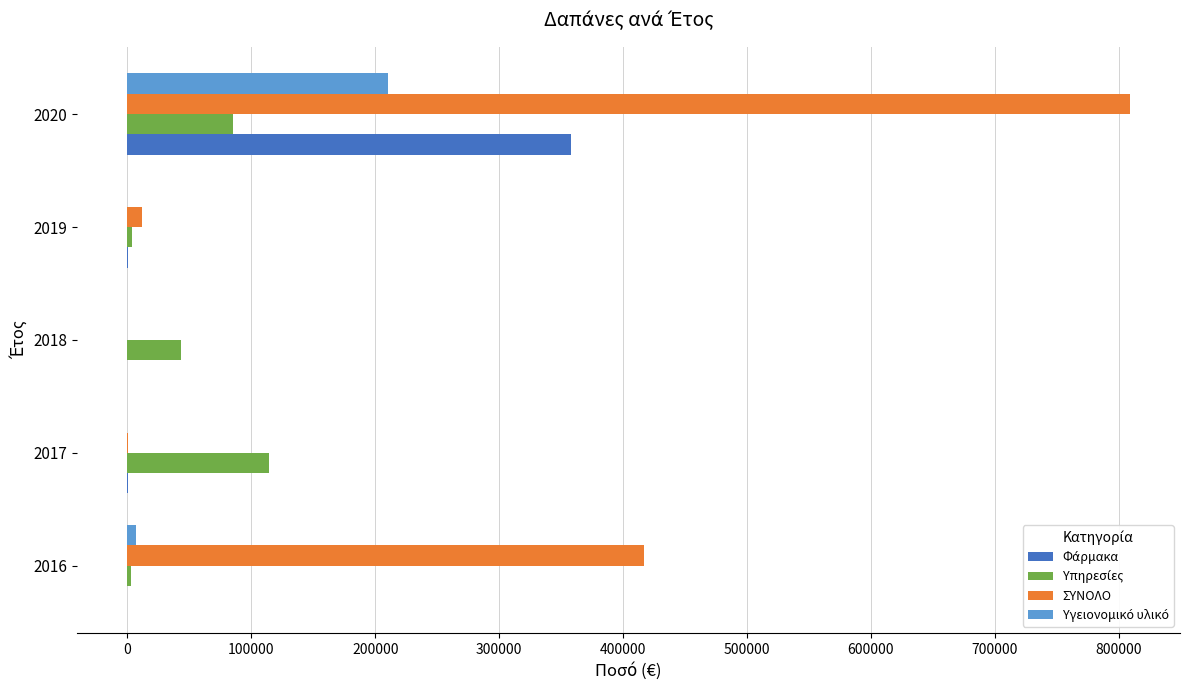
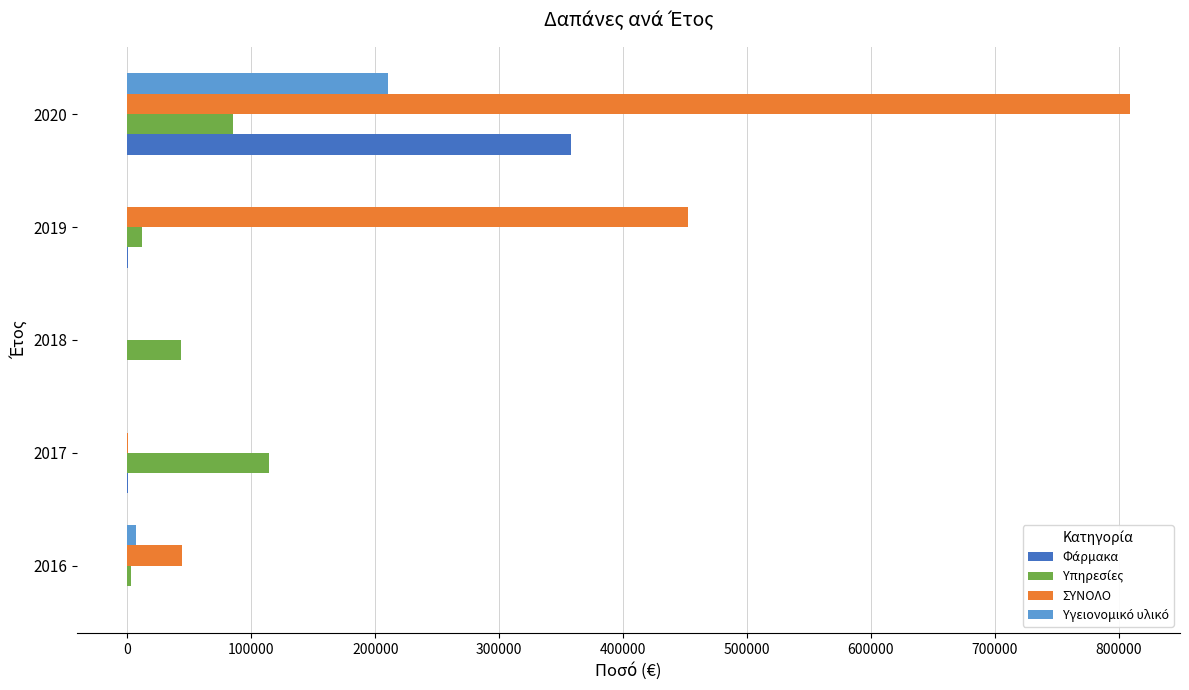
  {
    "Υπηρεσίες": {
      "2020": 85000,
-     "2019": 4000,
+     "2019": 12000,
      "2018": 43000,
      "2017": 114000,
      "2016": 2000
    },
    "ΣΥΝΟΛΟ": {
      "2020": 809000,
-     "2019": 12000,
-     "2016": 417000
+     "2019": 453000,
+     "2016": 44000
    }
  }
